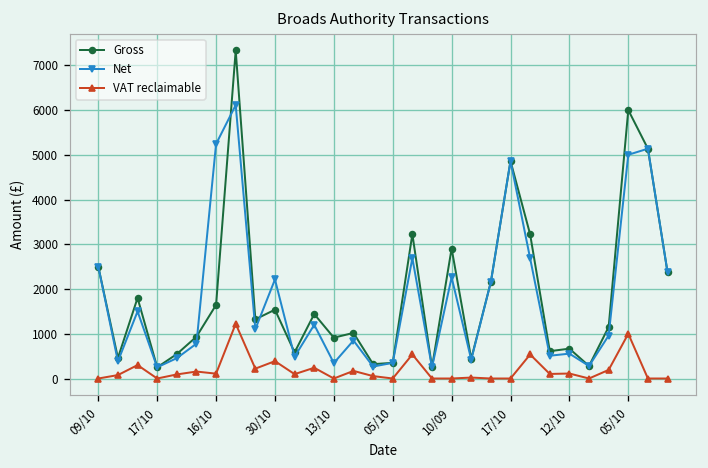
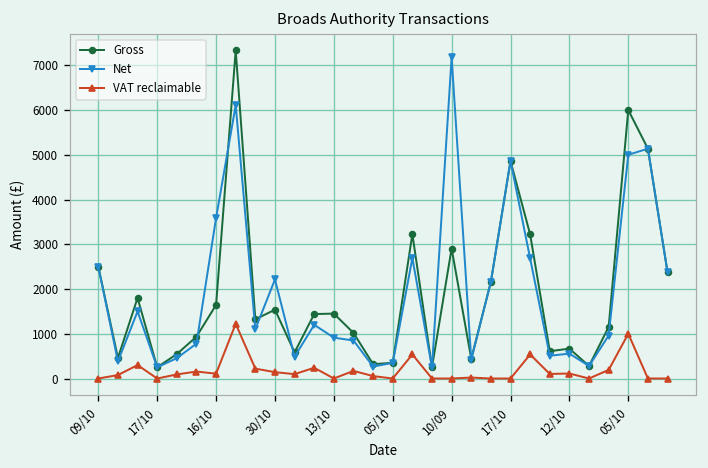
  {
    "Gross": {
      "16/10": 1600,
      "30/10": 1500,
-     "13/10": 900,
+     "13/10": 1500,
      "10/09": 2900
    },
    "Net": {
-     "16/10": 5200,
+     "16/10": 3600,
      "30/10": 2200,
-     "13/10": 300,
-     "10/09": 2300
+     "13/10": 900,
+     "10/09": 7200
    },
    "VAT reclaimable": {
      "09/10": 0,
      "16/10": 100,
-     "30/10": 400,
+     "30/10": 100,
      "13/10": 0,
      "10/09": 0
    }
  }
